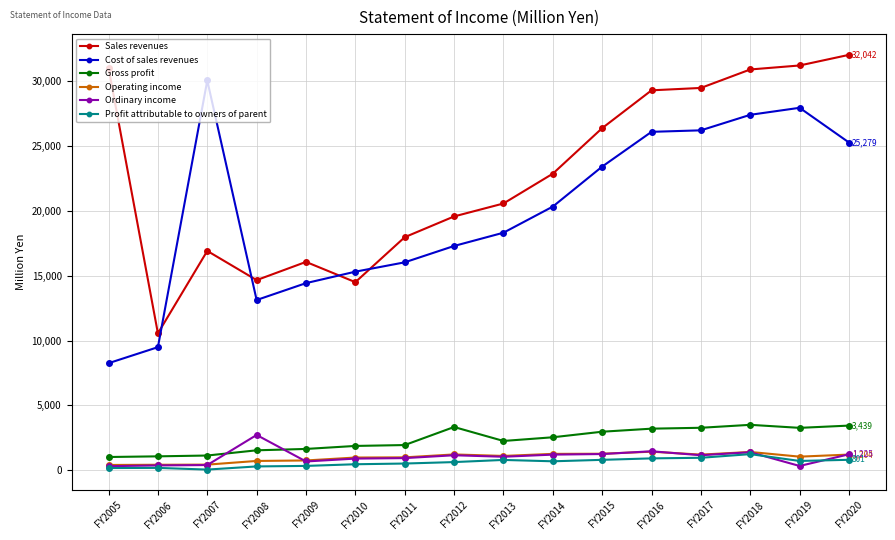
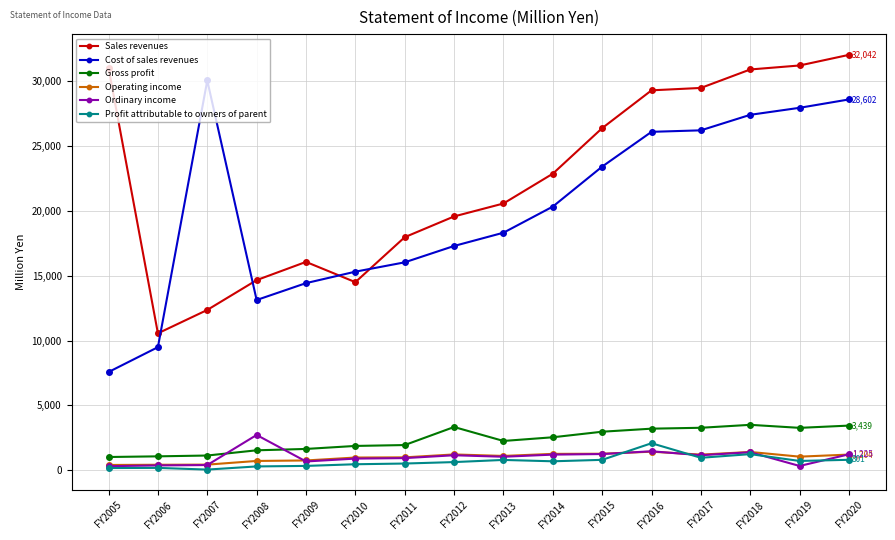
  {
    "Sales revenues": {
      "FY2006": "10,600",
-     "FY2007": "16,900",
+     "FY2007": "12,400",
      "FY2008": "14,700",
      "FY2009": "16,100",
      "FY2010": "14,500",
      "FY2011": "18,000",
      "FY2012": "19,600",
      "FY2013": "20,600",
      "FY2014": "22,900",
      "FY2015": "26,400",
      "FY2016": "29,300",
      "FY2017": "29,500",
      "FY2018": "30,900",
      "FY2019": "31,200"
    },
    "Cost of sales revenues": {
-     "FY2005": "8,300",
-     "FY2020": "25,279"
+     "FY2005": "7,600",
+     "FY2020": "28,602"
    },
    "Gross profit": {
      "FY2020": "3,439"
    },
    "Operating income": {
      "FY2008": "700",
      "FY2019": "1,000"
    },
    "Ordinary income": {
      "FY2008": "2,700",
      "FY2019": "300"
    },
    "Profit attributable to owners of parent": {
      "FY2007": "0",
      "FY2008": "300",
      "FY2009": "300",
      "FY2010": "500",
      "FY2011": "500",
      "FY2012": "600",
      "FY2013": "800",
      "FY2014": "700",
      "FY2015": "800",
-     "FY2016": "900",
+     "FY2016": "2,100",
      "FY2017": "1,000",
      "FY2019": "700"
    }
  }
